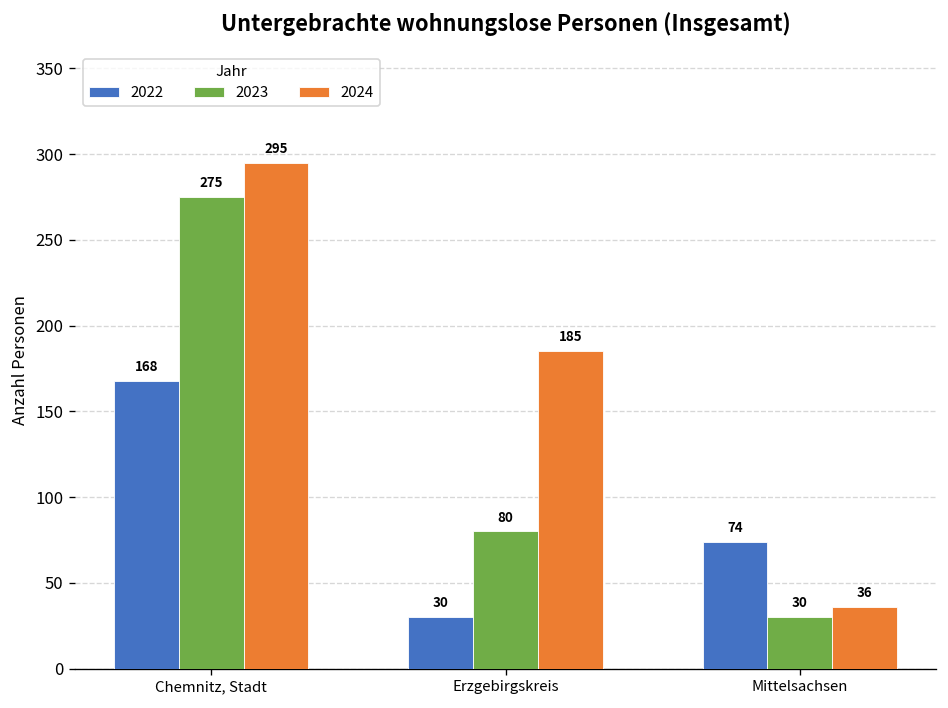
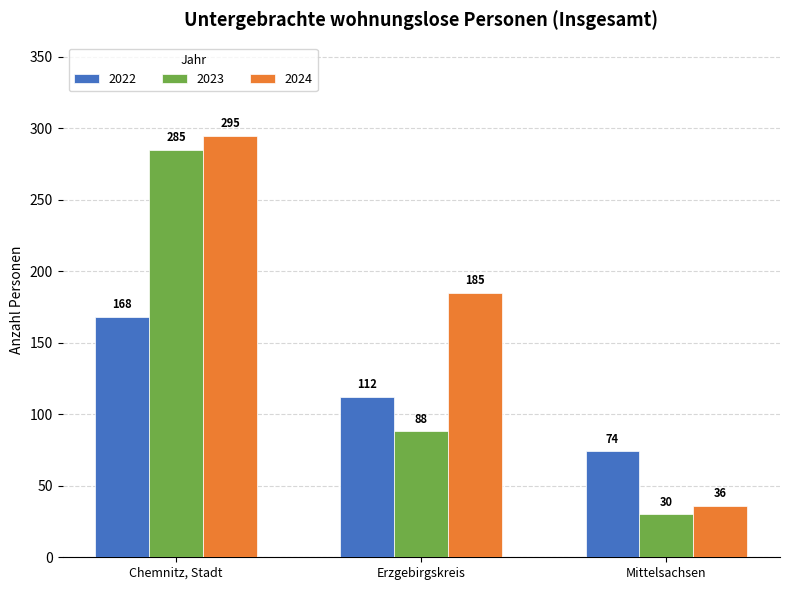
  {
    "2022": {
      "Chemnitz, Stadt": 168,
-     "Erzgebirgskreis": 30,
+     "Erzgebirgskreis": 112,
      "Mittelsachsen": 74
    },
    "2023": {
-     "Chemnitz, Stadt": 275,
-     "Erzgebirgskreis": 80,
+     "Chemnitz, Stadt": 285,
+     "Erzgebirgskreis": 88,
      "Mittelsachsen": 30
    },
    "2024": {
      "Chemnitz, Stadt": 295,
      "Erzgebirgskreis": 185,
      "Mittelsachsen": 36
    }
  }
